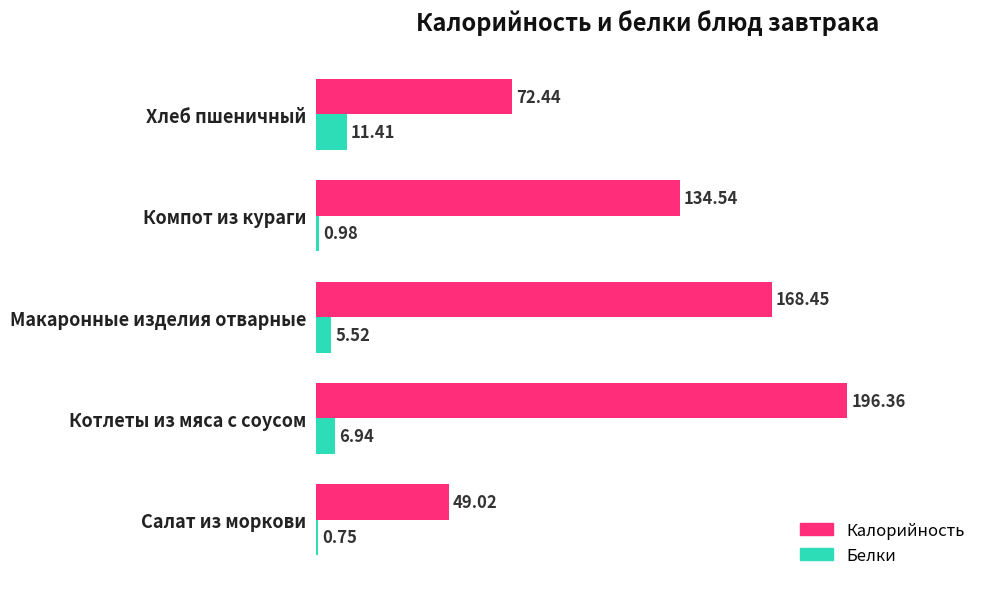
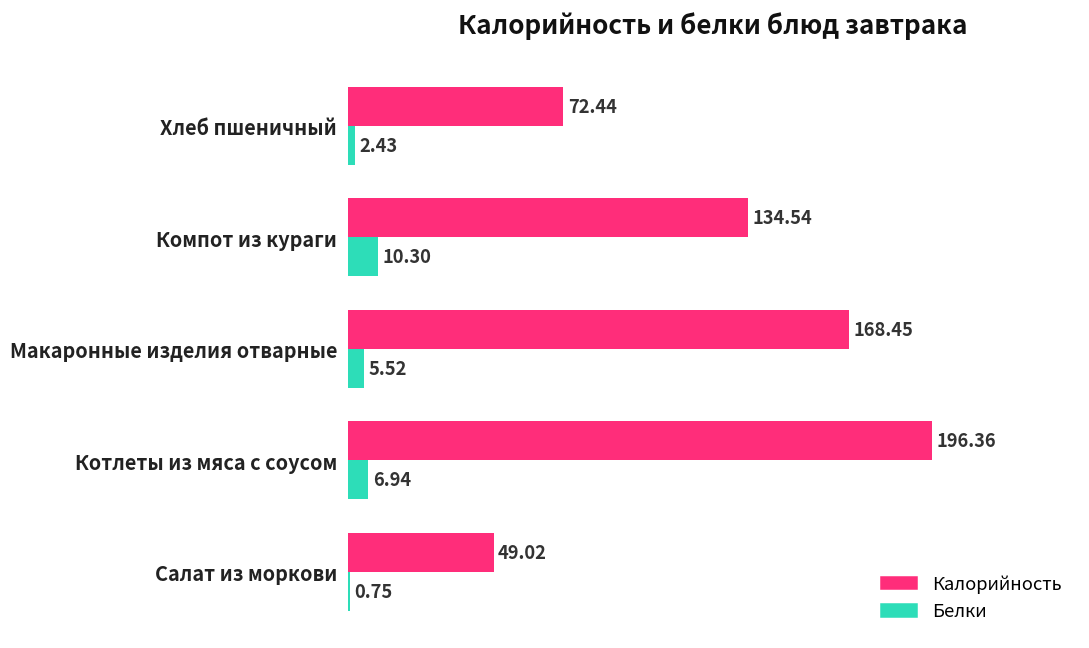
  {
    "Калорийность": {
      "Хлеб пшеничный": 72.44,
      "Компот из кураги": 134.54,
      "Макаронные изделия отварные": 168.45,
      "Котлеты из мяса с соусом": 196.36,
      "Салат из моркови": 49.02
    },
    "Белки": {
-     "Хлеб пшеничный": 11.41,
-     "Компот из кураги": 0.98,
+     "Хлеб пшеничный": 2.43,
+     "Компот из кураги": 10.30,
      "Макаронные изделия отварные": 5.52,
      "Котлеты из мяса с соусом": 6.94,
      "Салат из моркови": 0.75
    }
  }
